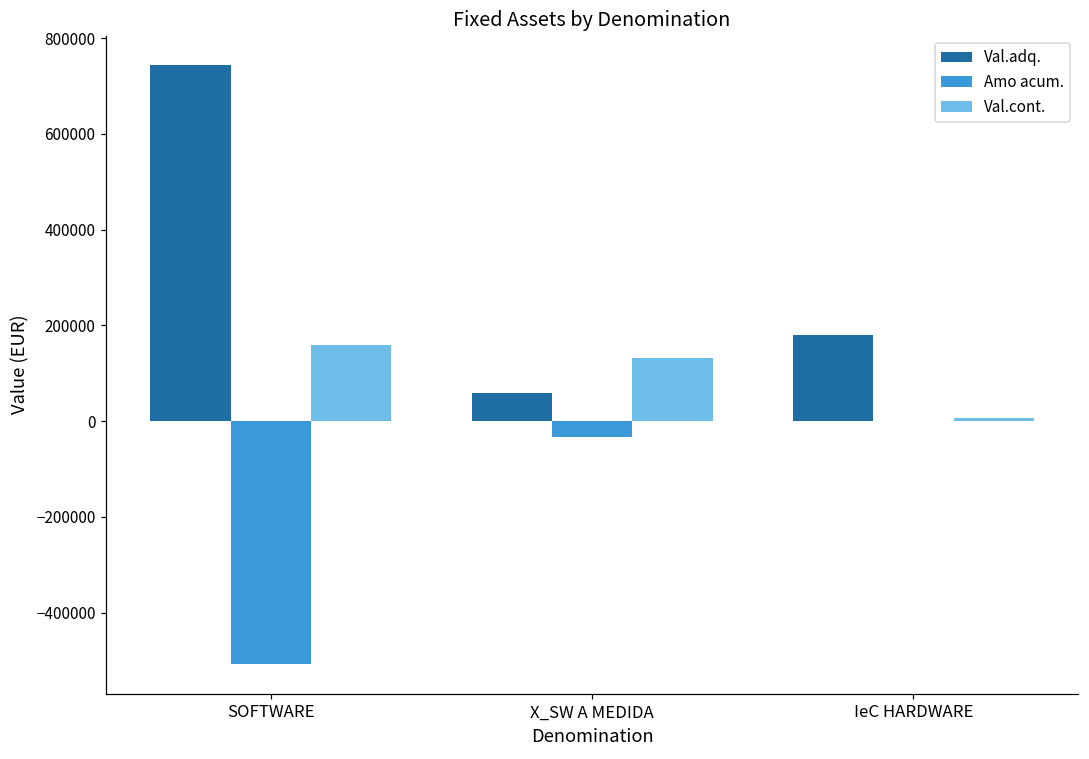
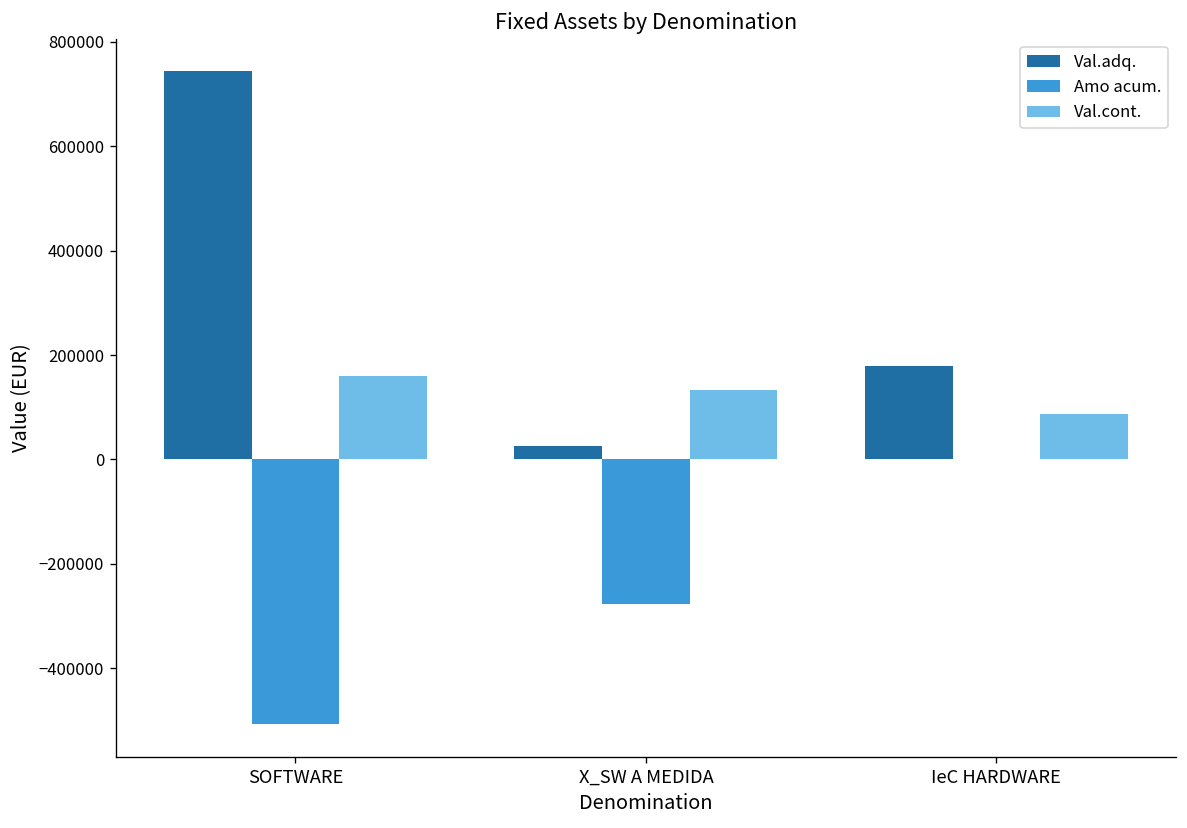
  {
    "Val.adq.": {
      "SOFTWARE": 740000,
-     "X_SW A MEDIDA": 60000,
+     "X_SW A MEDIDA": 30000,
      "IeC HARDWARE": 180000
    },
    "Amo acum.": {
      "SOFTWARE": -510000,
-     "X_SW A MEDIDA": -30000,
+     "X_SW A MEDIDA": -280000,
      "IeC HARDWARE": 0
    },
    "Val.cont.": {
      "SOFTWARE": 160000,
      "X_SW A MEDIDA": 130000,
-     "IeC HARDWARE": 10000
+     "IeC HARDWARE": 90000
    }
  }
